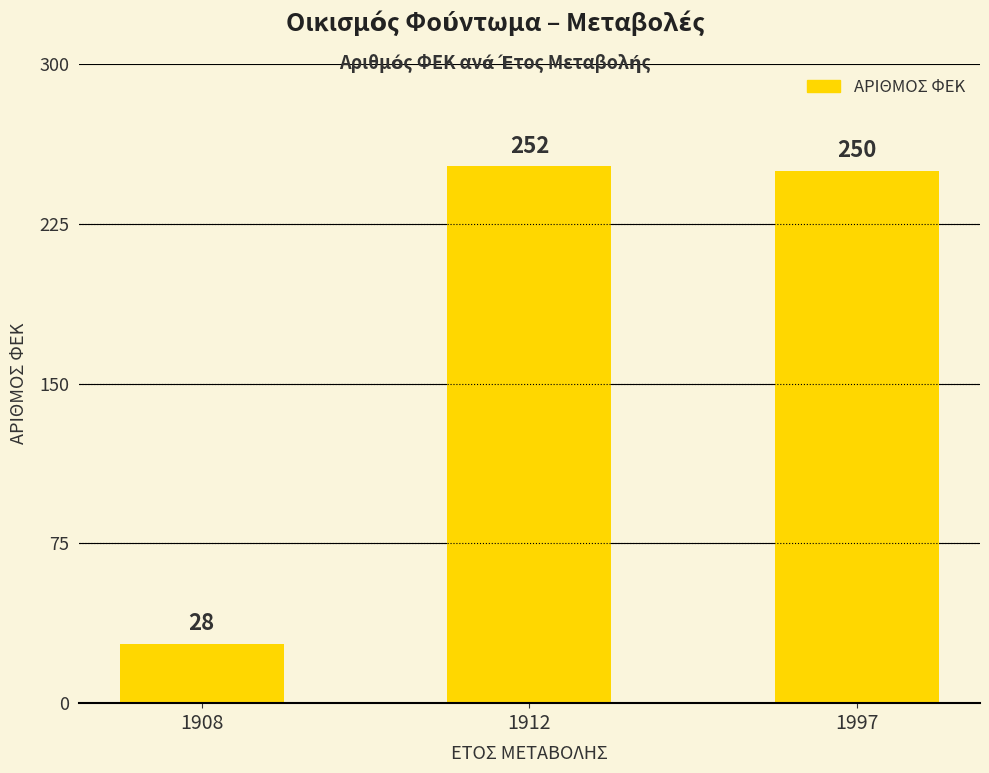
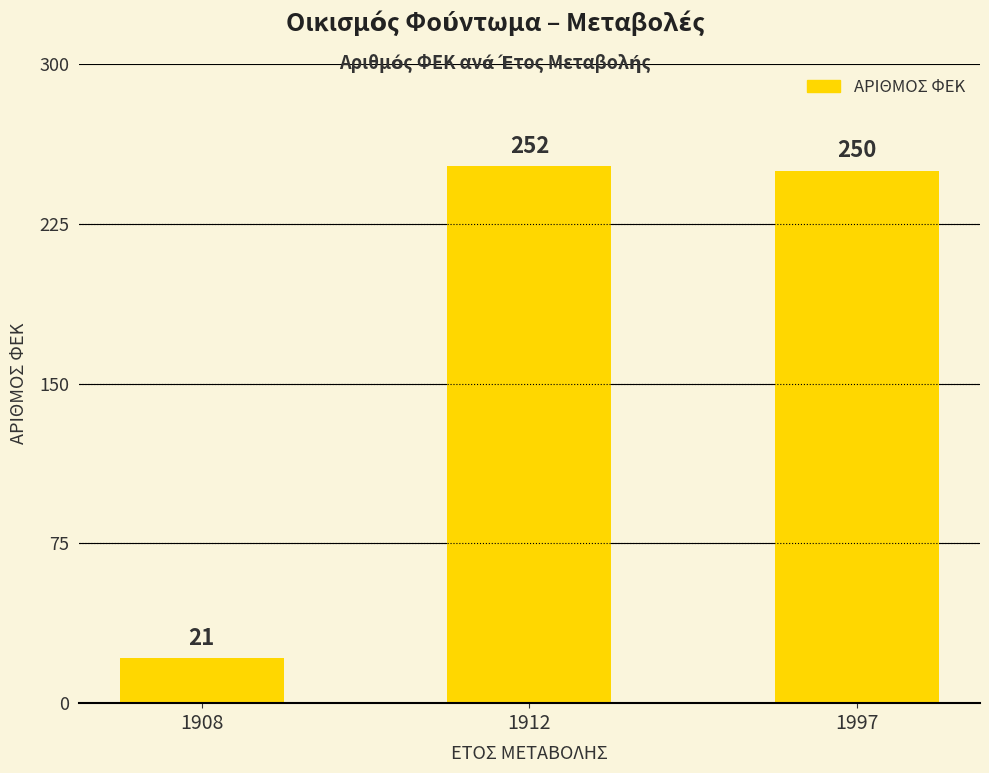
  {
-   "1908": 28,
+   "1908": 21,
    "1912": 252,
    "1997": 250
  }
